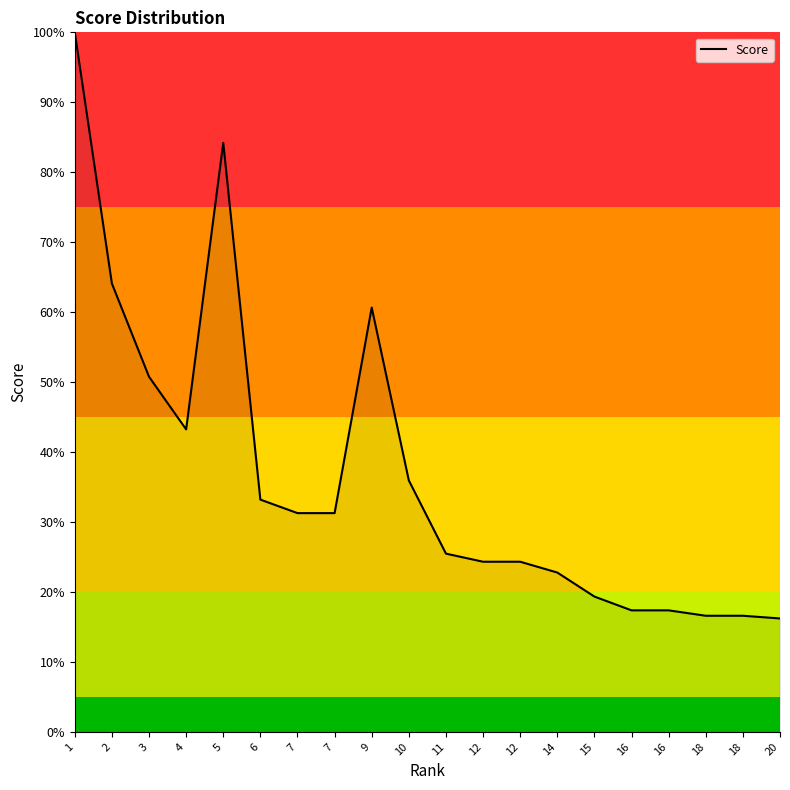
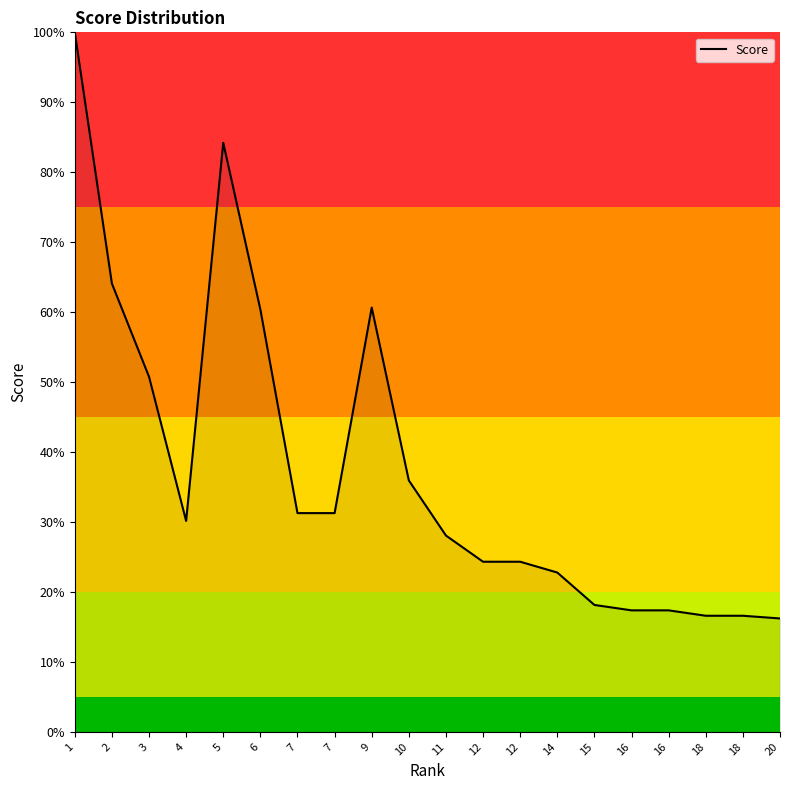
  {
    "1": "100%",
    "2": "64%",
    "3": "51%",
-   "4": "43%",
+   "4": "30%",
    "5": "84%",
-   "6": "33%",
+   "6": "60%",
    "9": "61%",
    "10": "36%",
-   "11": "25%",
+   "11": "28%",
    "14": "23%",
-   "15": "19%",
+   "15": "18%",
    "20": "16%"
  }
